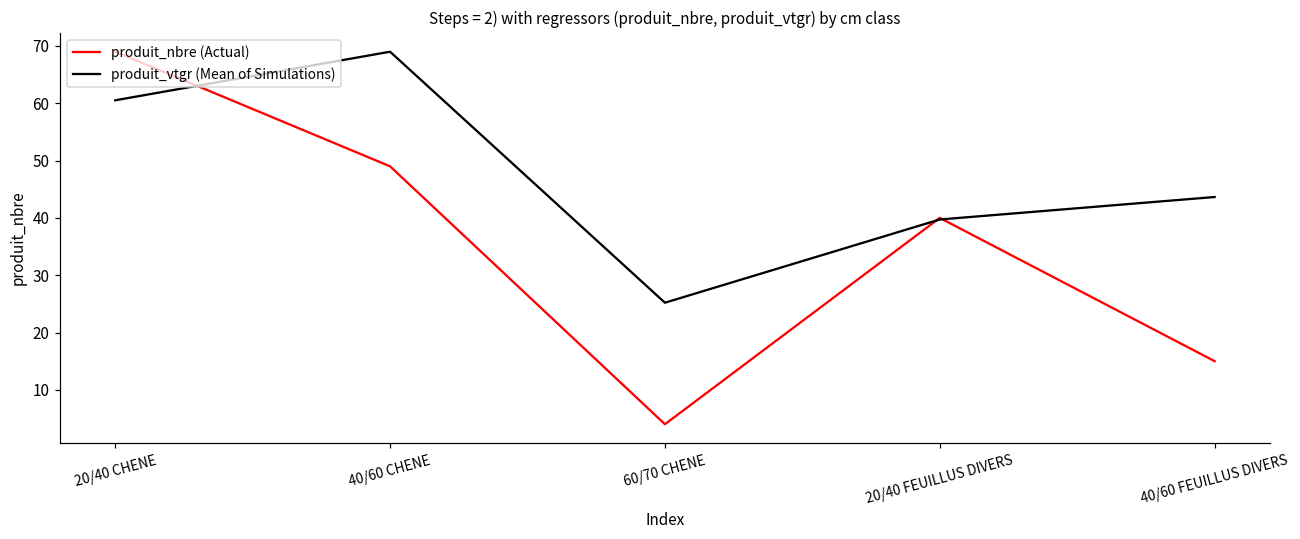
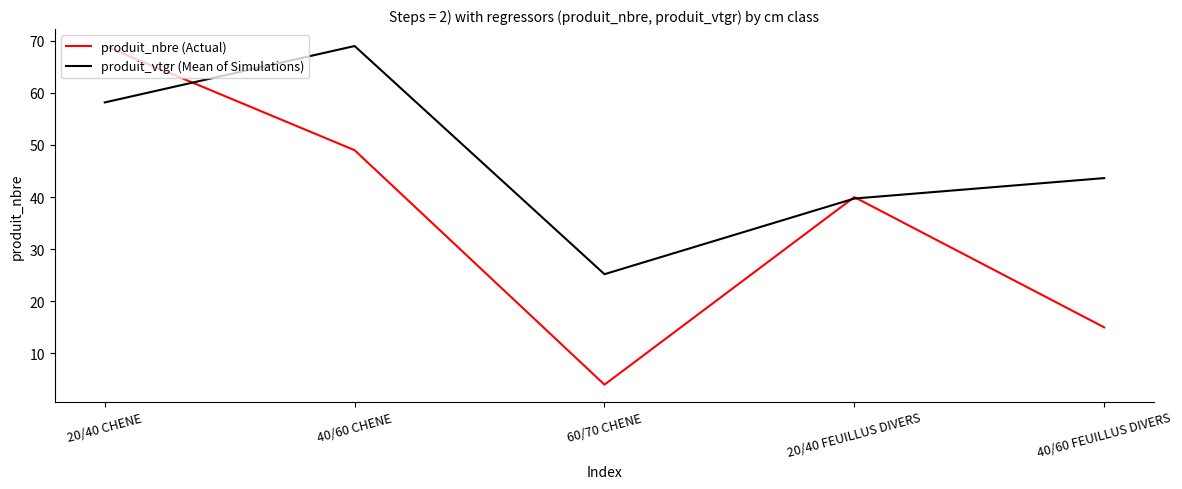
  {
    "produit_nbre (Actual)": {
      "40/60 CHENE": 49,
      "60/70 CHENE": 4,
      "40/60 FEUILLUS DIVERS": 15
    },
    "produit_vtgr (Mean of Simulations)": {
-     "20/40 CHENE": 61,
+     "20/40 CHENE": 58,
      "40/60 CHENE": 69,
      "60/70 CHENE": 25,
      "40/60 FEUILLUS DIVERS": 44
    }
  }
